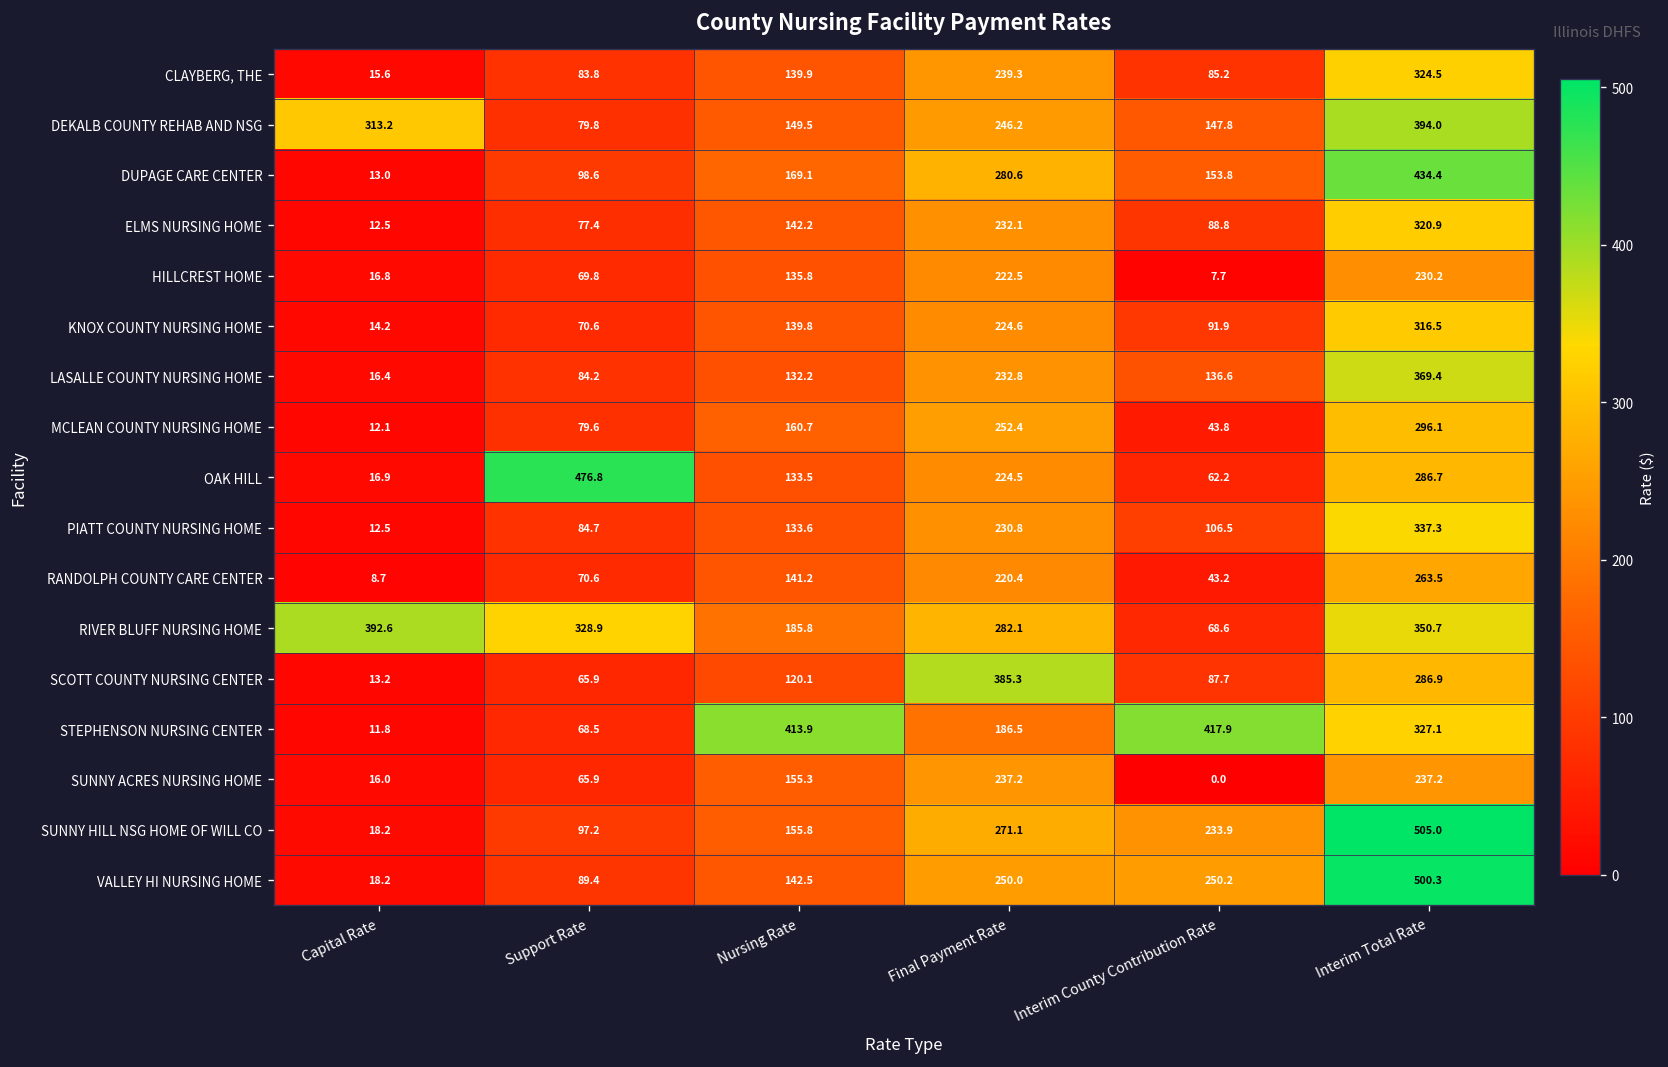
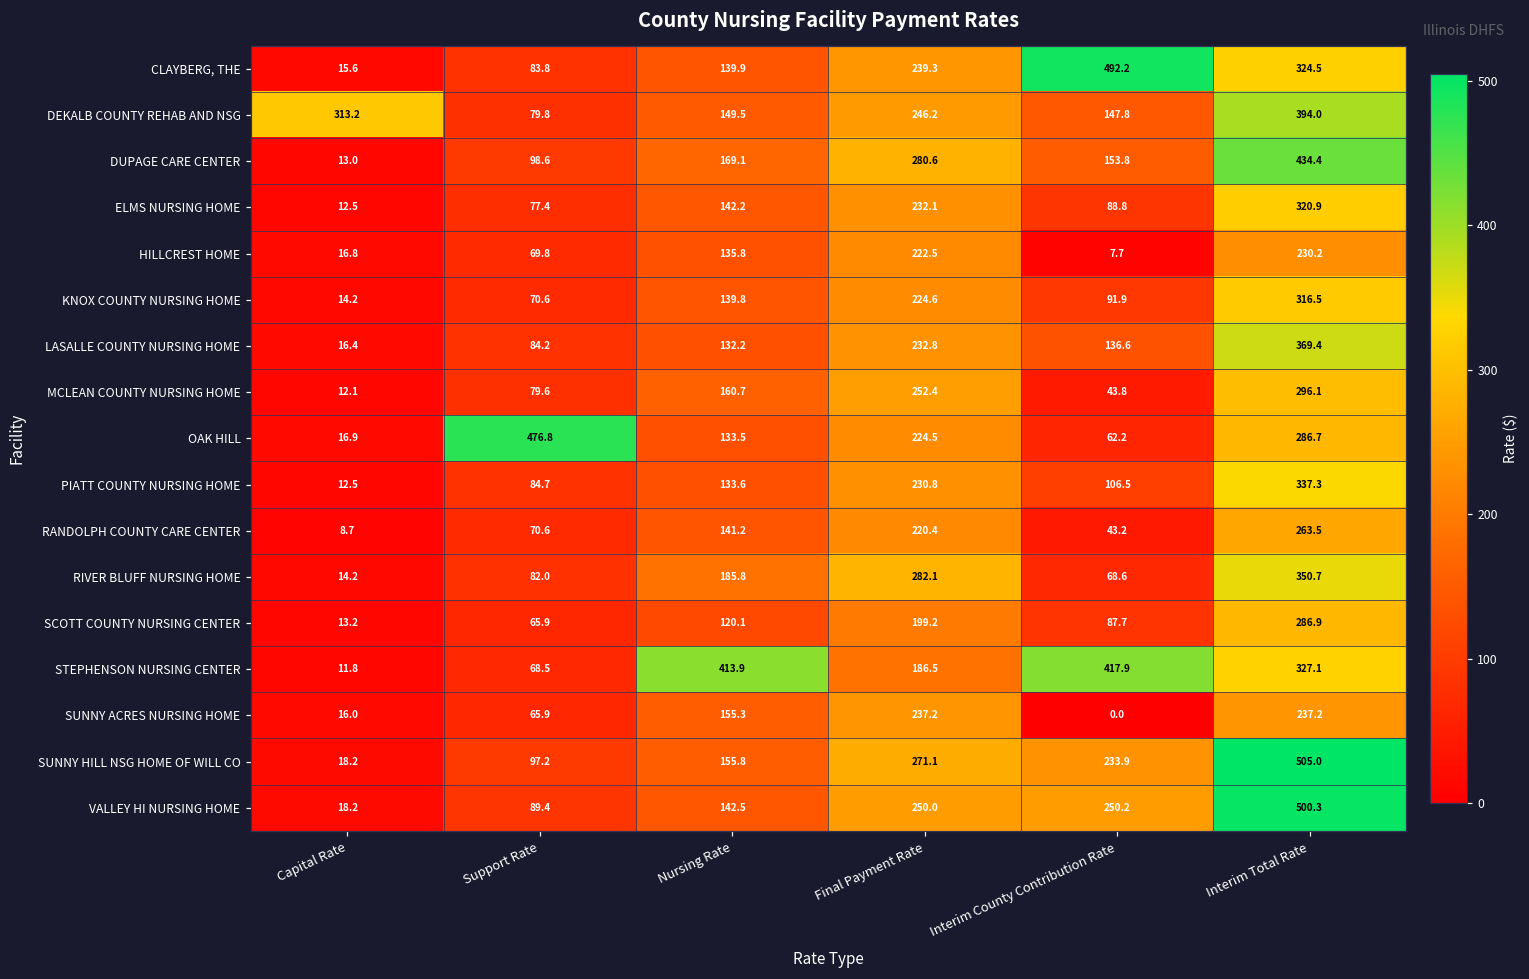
  {
    "CLAYBERG, THE": {
      "Capital Rate": 15.6,
      "Support Rate": 83.8,
      "Nursing Rate": 139.9,
      "Final Payment Rate": 239.3,
-     "Interim County Contribution Rate": 85.2,
+     "Interim County Contribution Rate": 492.2,
      "Interim Total Rate": 324.5
    },
    "DEKALB COUNTY REHAB AND NSG": {
      "Capital Rate": 313.2,
      "Support Rate": 79.8,
      "Nursing Rate": 149.5,
      "Final Payment Rate": 246.2,
      "Interim County Contribution Rate": 147.8,
      "Interim Total Rate": 394.0
    },
    "DUPAGE CARE CENTER": {
      "Capital Rate": 13.0,
      "Support Rate": 98.6,
      "Nursing Rate": 169.1,
      "Final Payment Rate": 280.6,
      "Interim County Contribution Rate": 153.8,
      "Interim Total Rate": 434.4
    },
    "ELMS NURSING HOME": {
      "Capital Rate": 12.5,
      "Support Rate": 77.4,
      "Nursing Rate": 142.2,
      "Final Payment Rate": 232.1,
      "Interim County Contribution Rate": 88.8,
      "Interim Total Rate": 320.9
    },
    "HILLCREST HOME": {
      "Capital Rate": 16.8,
      "Support Rate": 69.8,
      "Nursing Rate": 135.8,
      "Final Payment Rate": 222.5,
      "Interim County Contribution Rate": 7.7,
      "Interim Total Rate": 230.2
    },
    "KNOX COUNTY NURSING HOME": {
      "Capital Rate": 14.2,
      "Support Rate": 70.6,
      "Nursing Rate": 139.8,
      "Final Payment Rate": 224.6,
      "Interim County Contribution Rate": 91.9,
      "Interim Total Rate": 316.5
    },
    "LASALLE COUNTY NURSING HOME": {
      "Capital Rate": 16.4,
      "Support Rate": 84.2,
      "Nursing Rate": 132.2,
      "Final Payment Rate": 232.8,
      "Interim County Contribution Rate": 136.6,
      "Interim Total Rate": 369.4
    },
    "MCLEAN COUNTY NURSING HOME": {
      "Capital Rate": 12.1,
      "Support Rate": 79.6,
      "Nursing Rate": 160.7,
      "Final Payment Rate": 252.4,
      "Interim County Contribution Rate": 43.8,
      "Interim Total Rate": 296.1
    },
    "OAK HILL": {
      "Capital Rate": 16.9,
      "Support Rate": 476.8,
      "Nursing Rate": 133.5,
      "Final Payment Rate": 224.5,
      "Interim County Contribution Rate": 62.2,
      "Interim Total Rate": 286.7
    },
    "PIATT COUNTY NURSING HOME": {
      "Capital Rate": 12.5,
      "Support Rate": 84.7,
      "Nursing Rate": 133.6,
      "Final Payment Rate": 230.8,
      "Interim County Contribution Rate": 106.5,
      "Interim Total Rate": 337.3
    },
    "RANDOLPH COUNTY CARE CENTER": {
      "Capital Rate": 8.7,
      "Support Rate": 70.6,
      "Nursing Rate": 141.2,
      "Final Payment Rate": 220.4,
      "Interim County Contribution Rate": 43.2,
      "Interim Total Rate": 263.5
    },
    "RIVER BLUFF NURSING HOME": {
-     "Capital Rate": 392.6,
-     "Support Rate": 328.9,
+     "Capital Rate": 14.2,
+     "Support Rate": 82.0,
      "Nursing Rate": 185.8,
      "Final Payment Rate": 282.1,
      "Interim County Contribution Rate": 68.6,
      "Interim Total Rate": 350.7
    },
    "SCOTT COUNTY NURSING CENTER": {
      "Capital Rate": 13.2,
      "Support Rate": 65.9,
      "Nursing Rate": 120.1,
-     "Final Payment Rate": 385.3,
+     "Final Payment Rate": 199.2,
      "Interim County Contribution Rate": 87.7,
      "Interim Total Rate": 286.9
    },
    "STEPHENSON NURSING CENTER": {
      "Capital Rate": 11.8,
      "Support Rate": 68.5,
      "Nursing Rate": 413.9,
      "Final Payment Rate": 186.5,
      "Interim County Contribution Rate": 417.9,
      "Interim Total Rate": 327.1
    },
    "SUNNY ACRES NURSING HOME": {
      "Capital Rate": 16.0,
      "Support Rate": 65.9,
      "Nursing Rate": 155.3,
      "Final Payment Rate": 237.2,
      "Interim County Contribution Rate": 0.0,
      "Interim Total Rate": 237.2
    },
    "SUNNY HILL NSG HOME OF WILL CO": {
      "Capital Rate": 18.2,
      "Support Rate": 97.2,
      "Nursing Rate": 155.8,
      "Final Payment Rate": 271.1,
      "Interim County Contribution Rate": 233.9,
      "Interim Total Rate": 505.0
    },
    "VALLEY HI NURSING HOME": {
      "Capital Rate": 18.2,
      "Support Rate": 89.4,
      "Nursing Rate": 142.5,
      "Final Payment Rate": 250.0,
      "Interim County Contribution Rate": 250.2,
      "Interim Total Rate": 500.3
    }
  }
